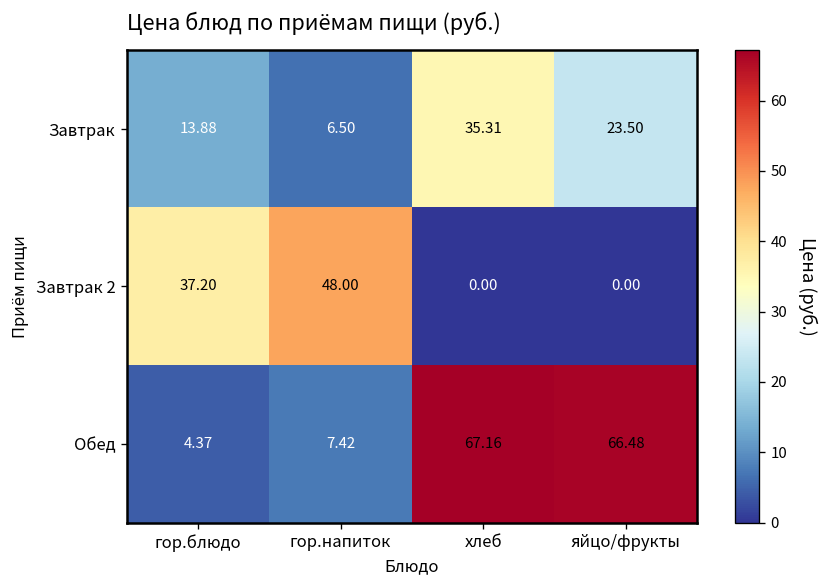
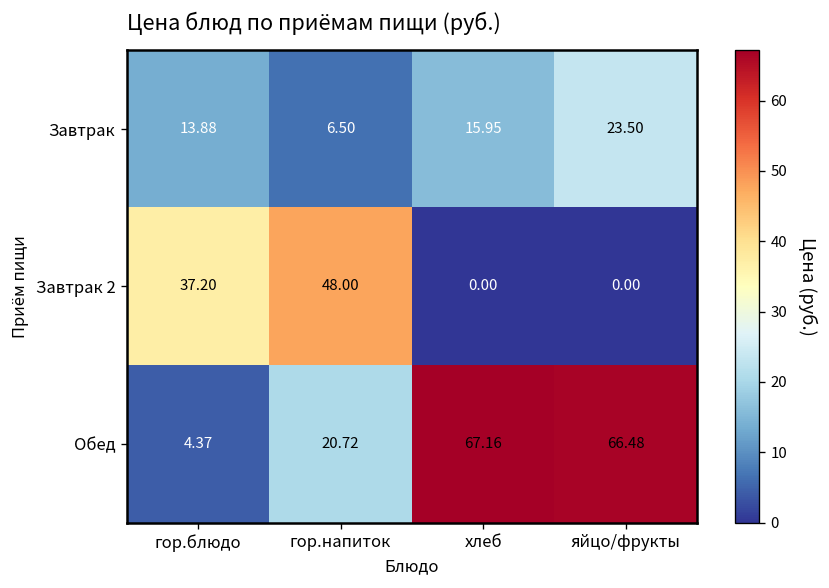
  {
    "Завтрак": {
      "гор.блюдо": 13.88,
      "гор.напиток": 6.50,
-     "хлеб": 35.31,
+     "хлеб": 15.95,
      "яйцо/фрукты": 23.50
    },
    "Завтрак 2": {
      "гор.блюдо": 37.20,
      "гор.напиток": 48.00,
      "хлеб": 0.00,
      "яйцо/фрукты": 0.00
    },
    "Обед": {
      "гор.блюдо": 4.37,
-     "гор.напиток": 7.42,
+     "гор.напиток": 20.72,
      "хлеб": 67.16,
      "яйцо/фрукты": 66.48
    }
  }
